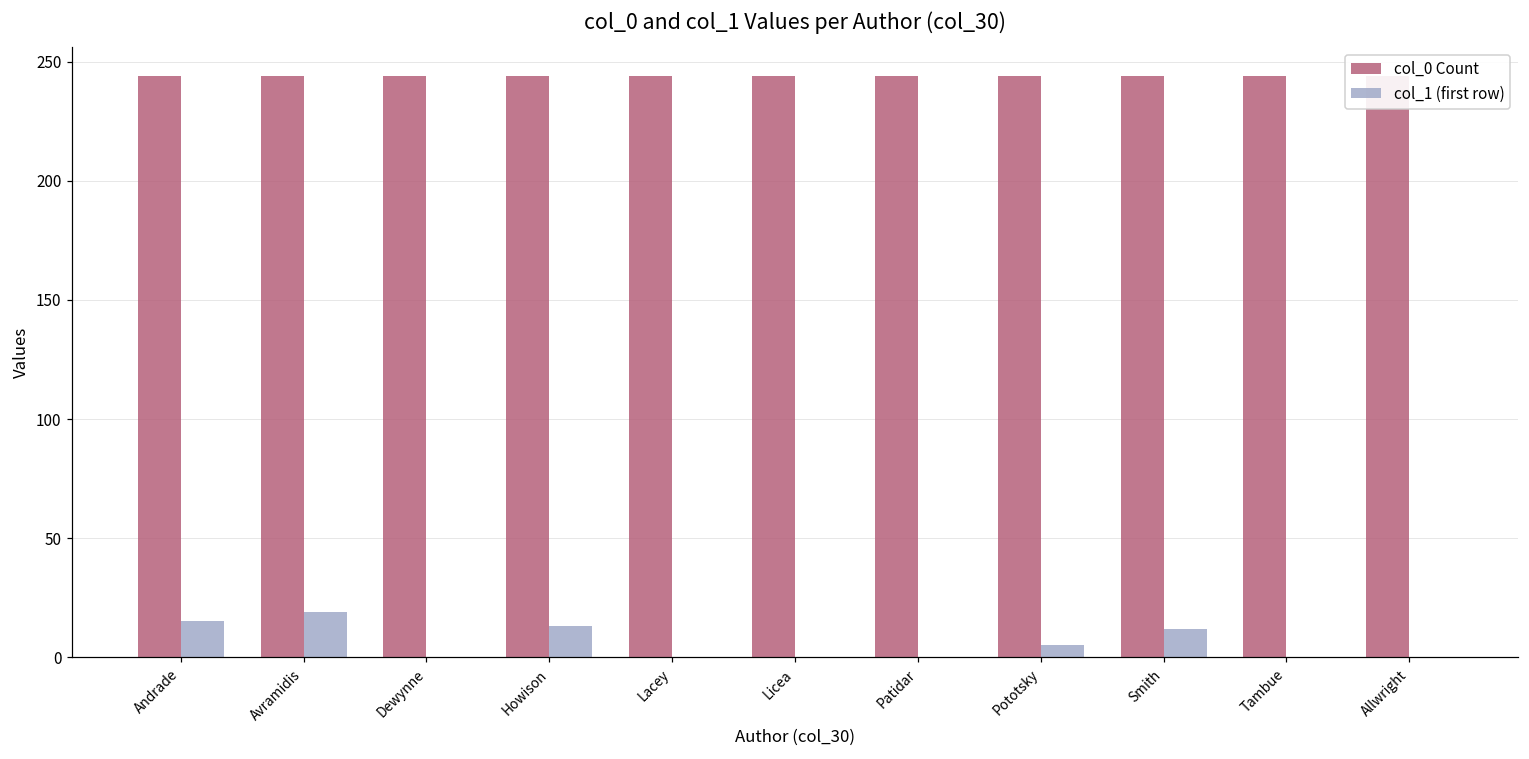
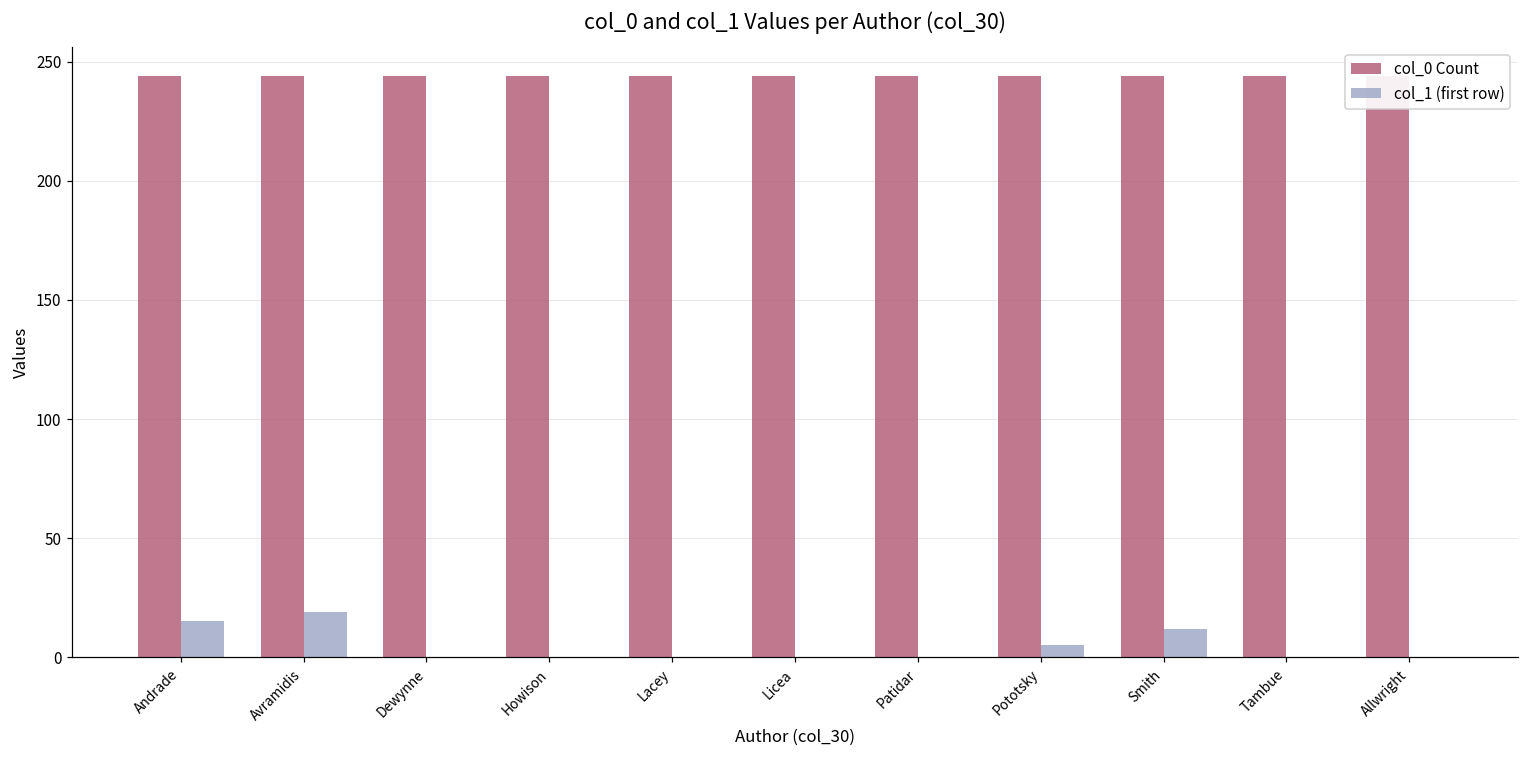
  {
    "col_0 Count": {
      "Andrade": 244,
      "Avramidis": 244,
      "Dewynne": 244,
      "Howison": 244,
      "Lacey": 244,
      "Licea": 244,
      "Patidar": 244,
      "Pototsky": 244,
      "Smith": 244,
      "Tambue": 244
    },
    "col_1 (first row)": {
      "Andrade": 15,
      "Avramidis": 19,
      "Dewynne": 0,
-     "Howison": 13,
+     "Howison": 0,
      "Lacey": 0,
      "Licea": 0,
      "Patidar": 0,
      "Pototsky": 5,
      "Smith": 12,
      "Tambue": 0,
      "Allwright": 0
    }
  }
